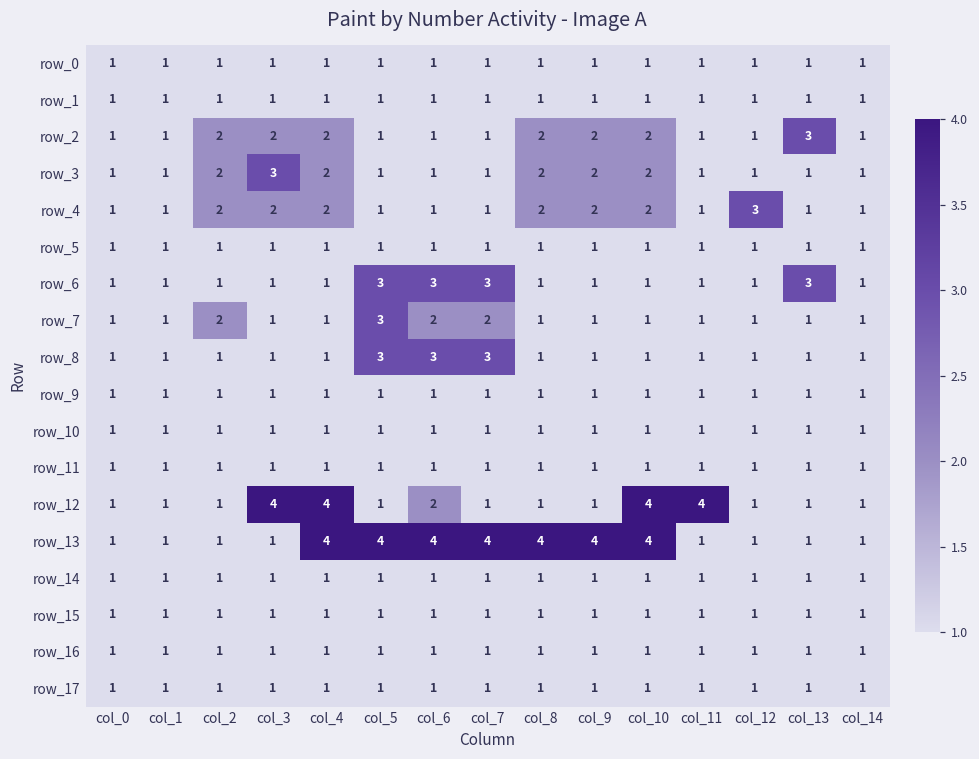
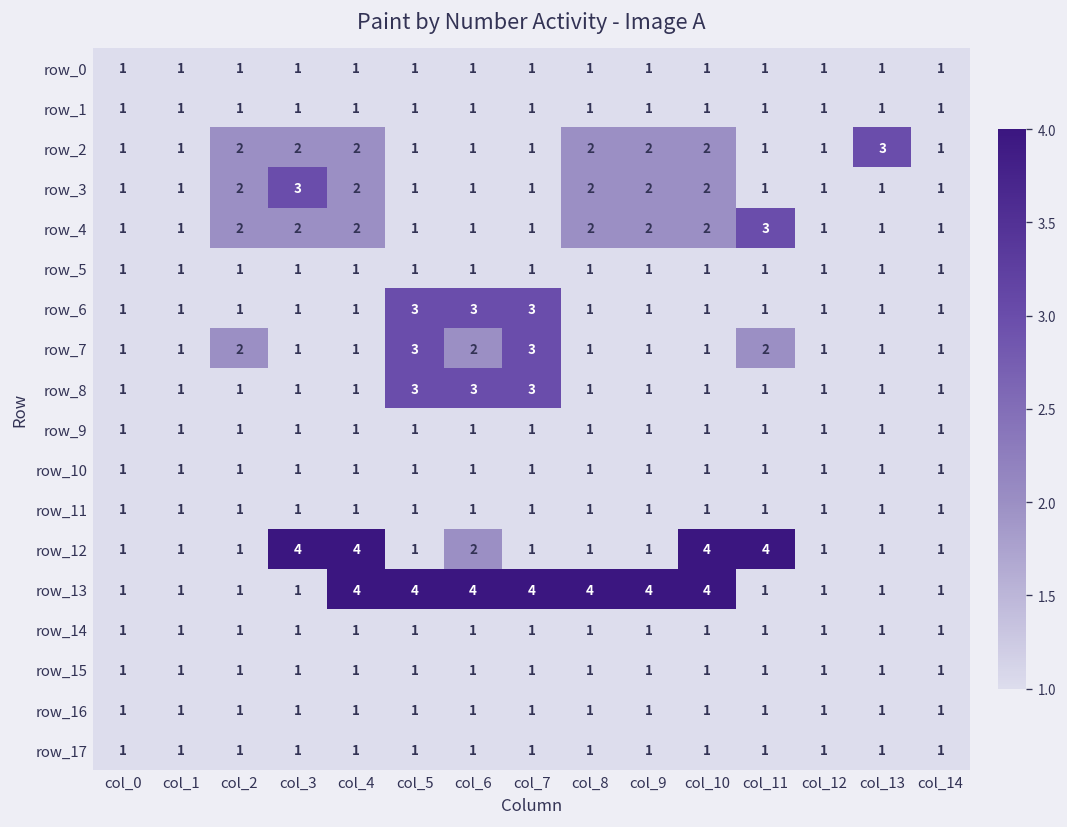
  {
    "row_4": {
      "col_0": 1,
      "col_1": 1,
      "col_2": 2,
      "col_3": 2,
      "col_4": 2,
      "col_5": 1,
      "col_6": 1,
      "col_7": 1,
      "col_8": 2,
      "col_9": 2,
      "col_10": 2,
-     "col_11": 1,
-     "col_12": 3,
+     "col_11": 3,
+     "col_12": 1,
      "col_13": 1,
      "col_14": 1
    },
    "row_6": {
      "col_0": 1,
      "col_1": 1,
      "col_2": 1,
      "col_3": 1,
      "col_4": 1,
      "col_5": 3,
      "col_6": 3,
      "col_7": 3,
      "col_8": 1,
      "col_9": 1,
      "col_10": 1,
      "col_11": 1,
      "col_12": 1,
-     "col_13": 3,
+     "col_13": 1,
      "col_14": 1
    },
    "row_7": {
      "col_0": 1,
      "col_1": 1,
      "col_2": 2,
      "col_3": 1,
      "col_4": 1,
      "col_5": 3,
      "col_6": 2,
-     "col_7": 2,
+     "col_7": 3,
      "col_8": 1,
      "col_9": 1,
      "col_10": 1,
-     "col_11": 1,
+     "col_11": 2,
      "col_12": 1,
      "col_13": 1,
      "col_14": 1
    }
  }
